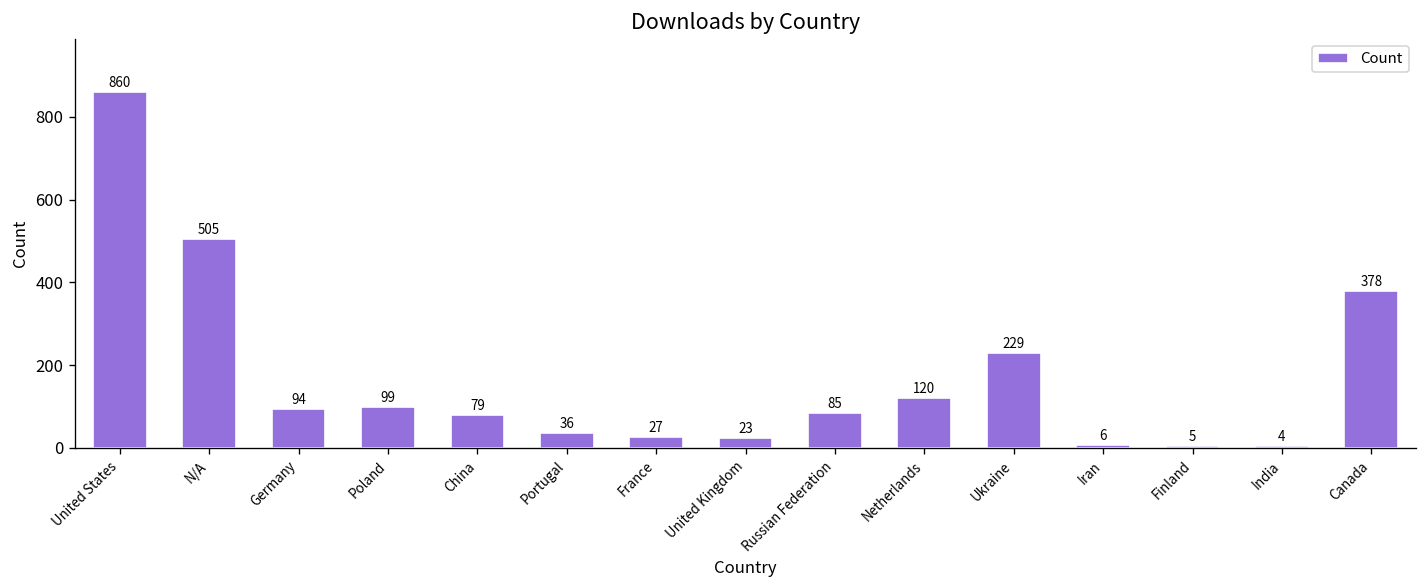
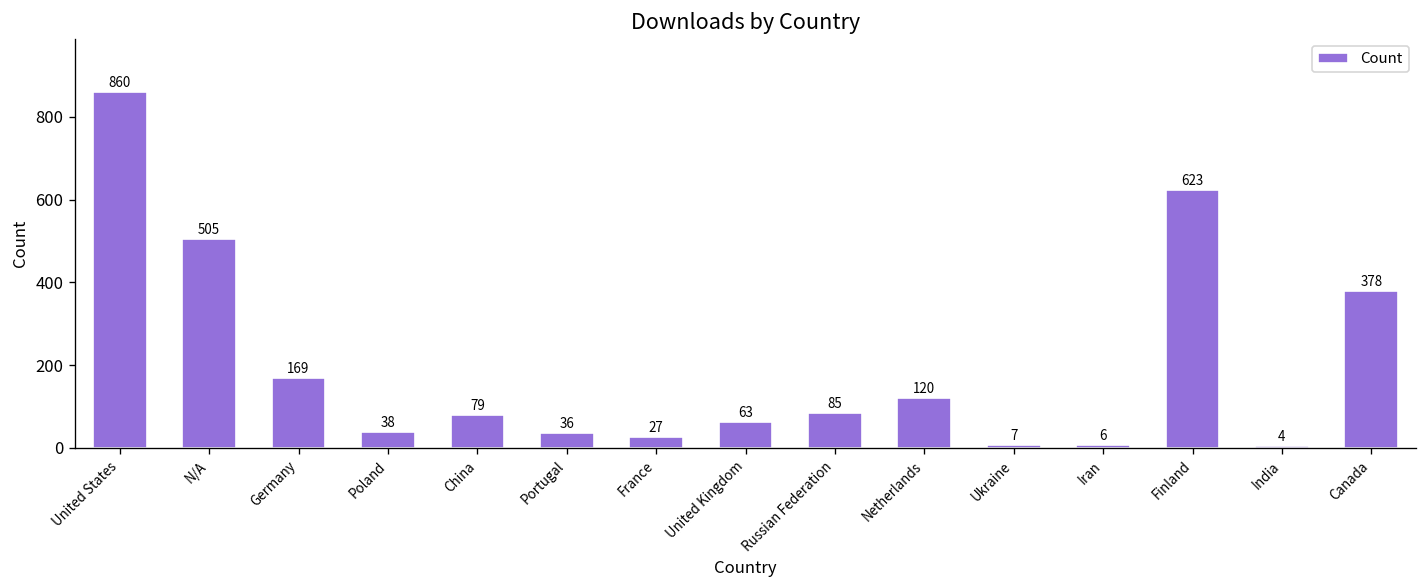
  {
    "United States": 860,
    "N/A": 505,
-   "Germany": 94,
-   "Poland": 99,
+   "Germany": 169,
+   "Poland": 38,
    "China": 79,
    "Portugal": 36,
    "France": 27,
-   "United Kingdom": 23,
+   "United Kingdom": 63,
    "Russian Federation": 85,
    "Netherlands": 120,
-   "Ukraine": 229,
+   "Ukraine": 7,
    "Iran": 6,
-   "Finland": 5,
+   "Finland": 623,
    "India": 4,
    "Canada": 378
  }
